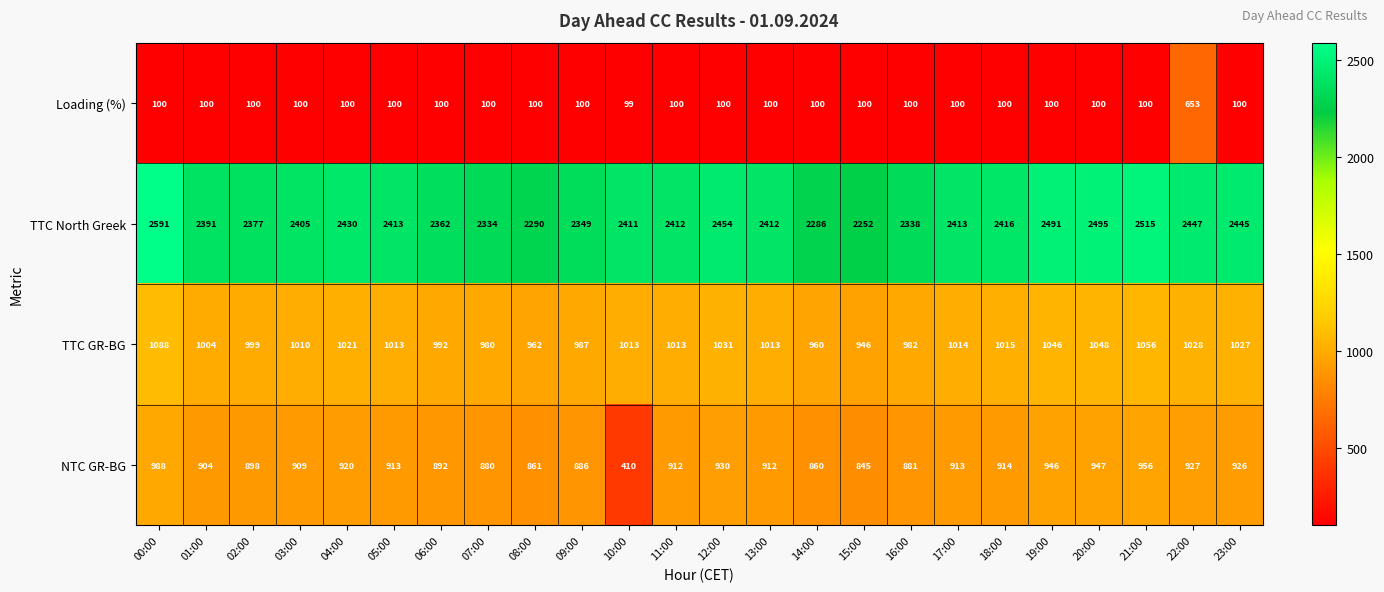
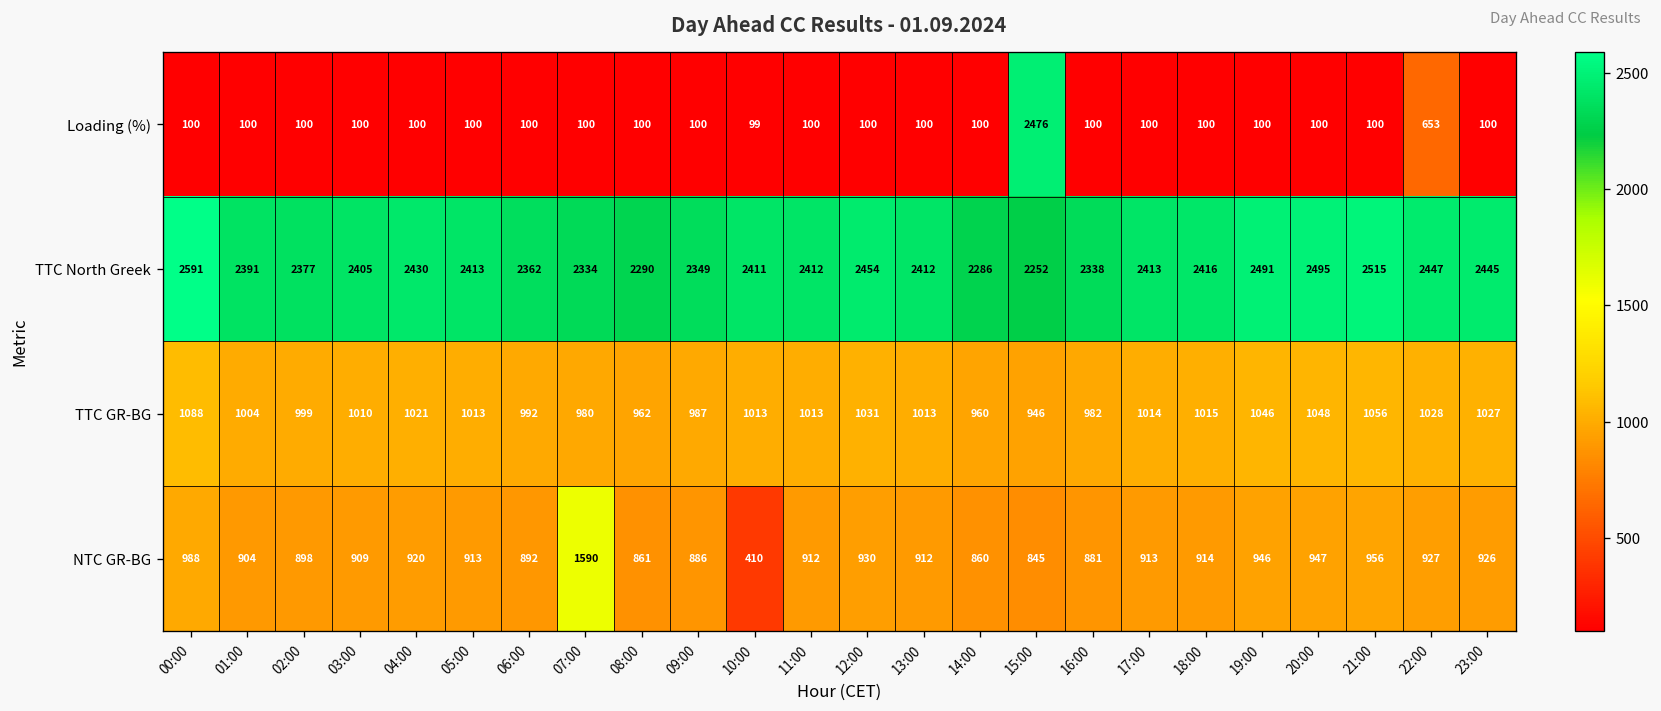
  {
    "Loading (%)": {
      "00:00": 100,
      "01:00": 100,
      "02:00": 100,
      "03:00": 100,
      "04:00": 100,
      "05:00": 100,
      "06:00": 100,
      "07:00": 100,
      "08:00": 100,
      "09:00": 100,
      "10:00": 99,
      "11:00": 100,
      "12:00": 100,
      "13:00": 100,
      "14:00": 100,
-     "15:00": 100,
+     "15:00": 2476,
      "16:00": 100,
      "17:00": 100,
      "18:00": 100,
      "19:00": 100,
      "20:00": 100,
      "21:00": 100,
      "22:00": 653,
      "23:00": 100
    },
    "TTC North Greek": {
      "00:00": 2591,
      "01:00": 2391,
      "02:00": 2377,
      "03:00": 2405,
      "04:00": 2430,
      "05:00": 2413,
      "06:00": 2362,
      "07:00": 2334,
      "08:00": 2290,
      "09:00": 2349,
      "10:00": 2411,
      "11:00": 2412,
      "12:00": 2454,
      "13:00": 2412,
      "14:00": 2286,
      "15:00": 2252,
      "16:00": 2338,
      "17:00": 2413,
      "18:00": 2416,
      "19:00": 2491,
      "20:00": 2495,
      "21:00": 2515,
      "22:00": 2447,
      "23:00": 2445
    },
    "TTC GR-BG": {
      "00:00": 1088,
      "01:00": 1004,
      "02:00": 999,
      "03:00": 1010,
      "04:00": 1021,
      "05:00": 1013,
      "06:00": 992,
      "07:00": 980,
      "08:00": 962,
      "09:00": 987,
      "10:00": 1013,
      "11:00": 1013,
      "12:00": 1031,
      "13:00": 1013,
      "14:00": 960,
      "15:00": 946,
      "16:00": 982,
      "17:00": 1014,
      "18:00": 1015,
      "19:00": 1046,
      "20:00": 1048,
      "21:00": 1056,
      "22:00": 1028,
      "23:00": 1027
    },
    "NTC GR-BG": {
      "00:00": 988,
      "01:00": 904,
      "02:00": 898,
      "03:00": 909,
      "04:00": 920,
      "05:00": 913,
      "06:00": 892,
-     "07:00": 880,
+     "07:00": 1590,
      "08:00": 861,
      "09:00": 886,
      "10:00": 410,
      "11:00": 912,
      "12:00": 930,
      "13:00": 912,
      "14:00": 860,
      "15:00": 845,
      "16:00": 881,
      "17:00": 913,
      "18:00": 914,
      "19:00": 946,
      "20:00": 947,
      "21:00": 956,
      "22:00": 927,
      "23:00": 926
    }
  }
